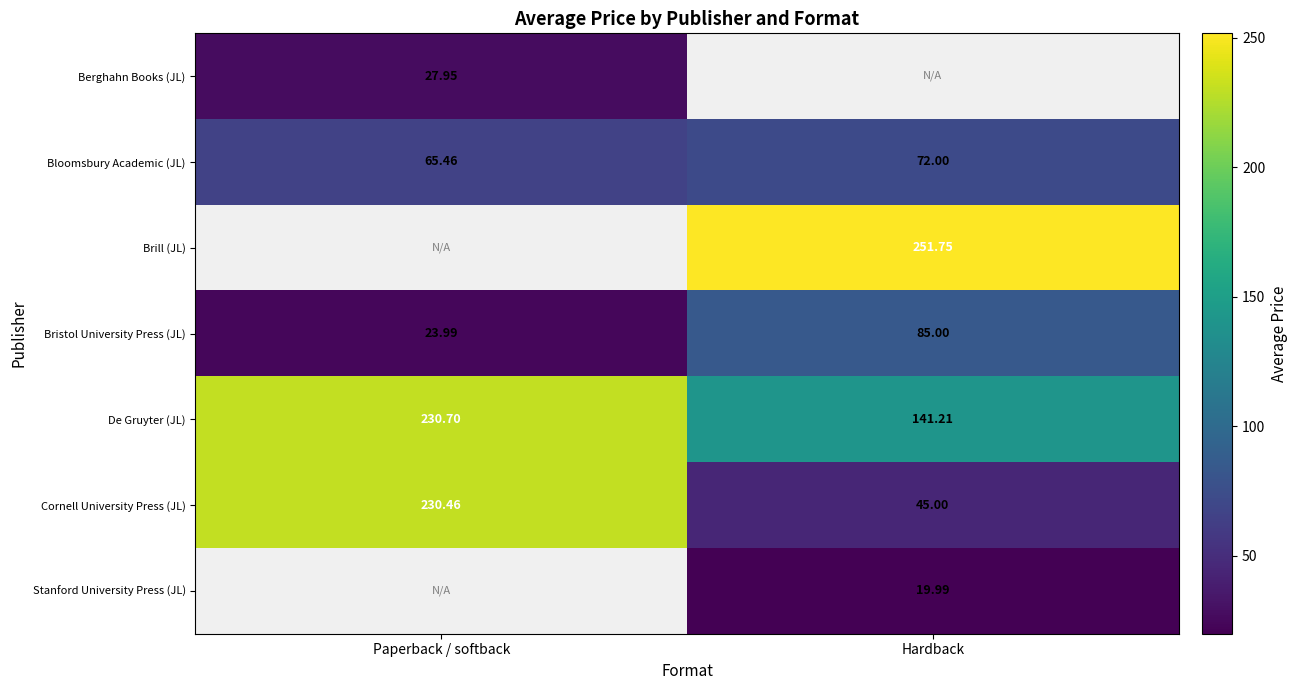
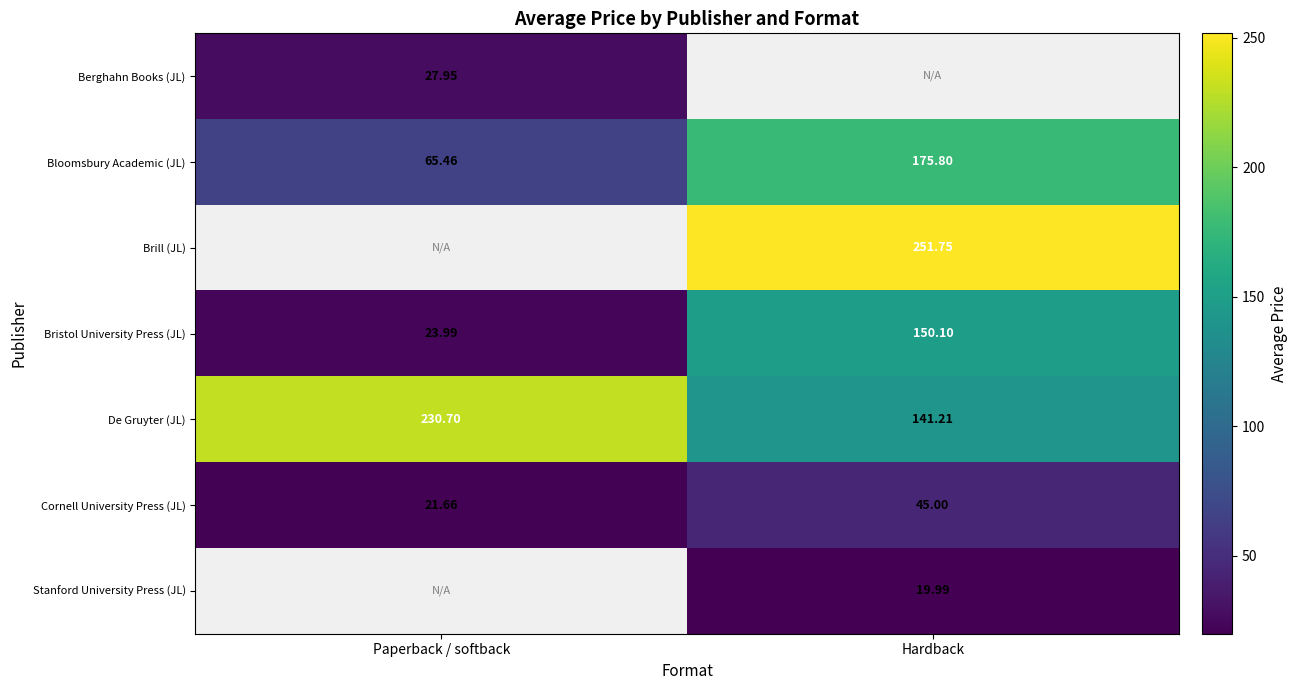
  {
    "Berghahn Books (JL)": {
      "Paperback / softback": 27.95
    },
    "Bloomsbury Academic (JL)": {
      "Paperback / softback": 65.46,
-     "Hardback": 72.00
+     "Hardback": 175.80
    },
    "Brill (JL)": {
      "Hardback": 251.75
    },
    "Bristol University Press (JL)": {
      "Paperback / softback": 23.99,
-     "Hardback": 85.00
+     "Hardback": 150.10
    },
    "De Gruyter (JL)": {
      "Paperback / softback": 230.70,
      "Hardback": 141.21
    },
    "Cornell University Press (JL)": {
-     "Paperback / softback": 230.46,
+     "Paperback / softback": 21.66,
      "Hardback": 45.00
    },
    "Stanford University Press (JL)": {
      "Hardback": 19.99
    }
  }
